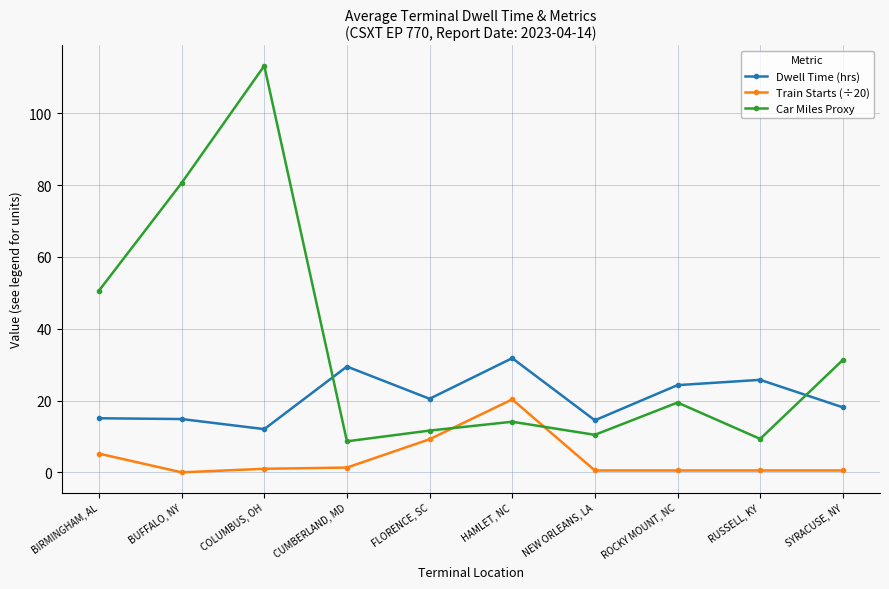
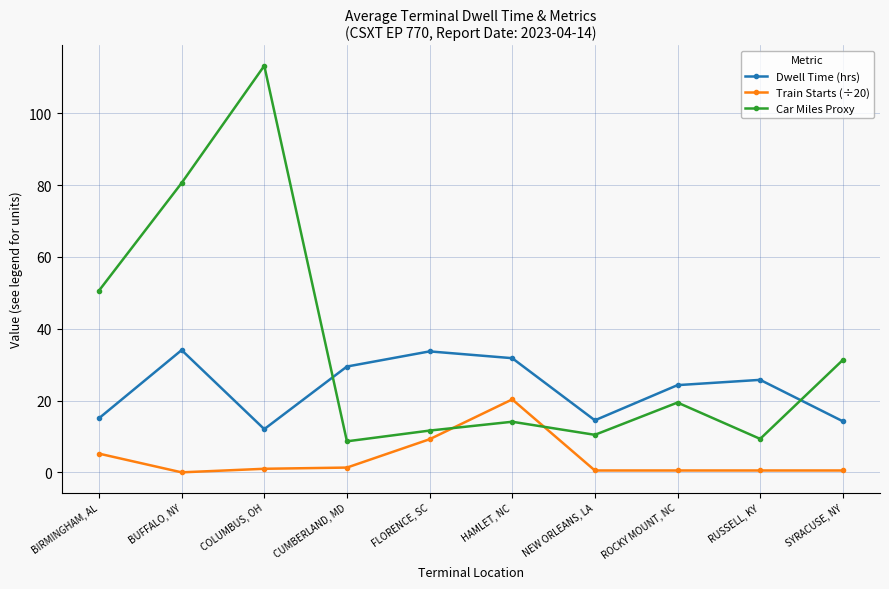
  {
    "Dwell Time (hrs)": {
      "BIRMINGHAM, AL": 15,
-     "BUFFALO, NY": 15,
+     "BUFFALO, NY": 34,
      "COLUMBUS, OH": 12,
      "CUMBERLAND, MD": 29,
-     "FLORENCE, SC": 21,
+     "FLORENCE, SC": 34,
      "HAMLET, NC": 32,
      "NEW ORLEANS, LA": 15,
      "ROCKY MOUNT, NC": 24,
      "RUSSELL, KY": 26,
-     "SYRACUSE, NY": 18
+     "SYRACUSE, NY": 14
    },
    "Train Starts (÷20)": {
      "BIRMINGHAM, AL": 5,
      "BUFFALO, NY": 0,
      "COLUMBUS, OH": 1,
      "CUMBERLAND, MD": 1,
      "FLORENCE, SC": 9,
      "HAMLET, NC": 20,
      "NEW ORLEANS, LA": 1,
      "ROCKY MOUNT, NC": 1,
      "RUSSELL, KY": 1,
      "SYRACUSE, NY": 1
    },
    "Car Miles Proxy": {
      "BIRMINGHAM, AL": 51,
      "BUFFALO, NY": 81,
      "COLUMBUS, OH": 113,
      "CUMBERLAND, MD": 9,
      "FLORENCE, SC": 12,
      "HAMLET, NC": 14,
      "NEW ORLEANS, LA": 10,
      "ROCKY MOUNT, NC": 19,
      "RUSSELL, KY": 9,
      "SYRACUSE, NY": 31
    }
  }
